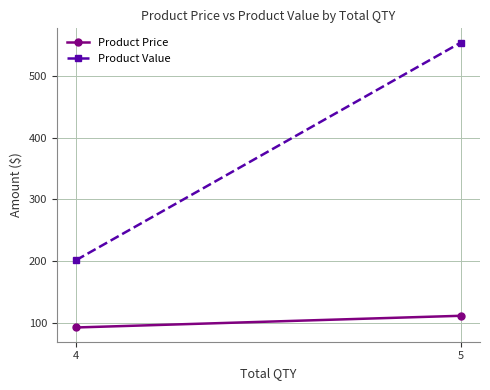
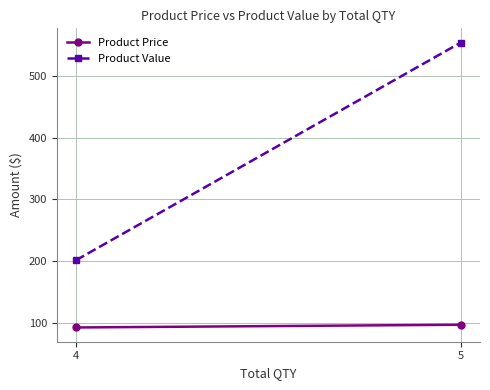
  {
    "Product Price": {
      "4": 90,
-     "5": 110
+     "5": 100
    },
    "Product Value": {
      "4": 200,
      "5": 550
    }
  }
